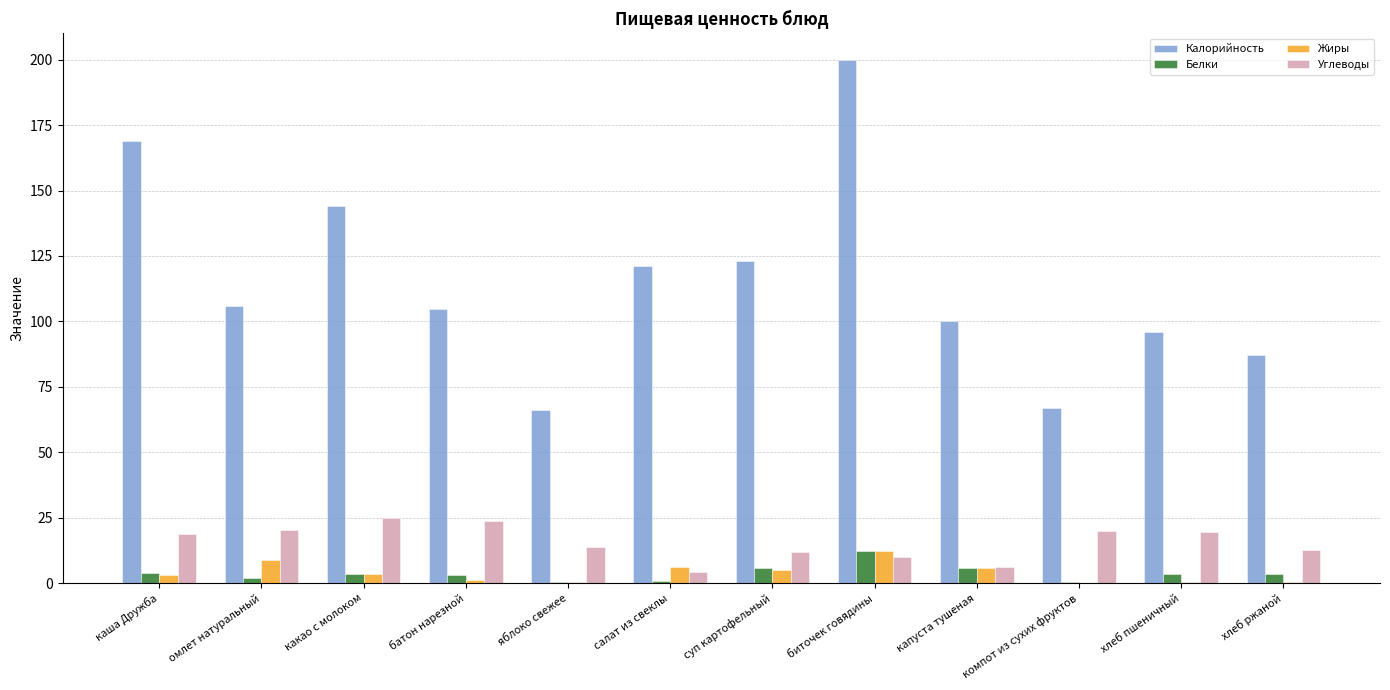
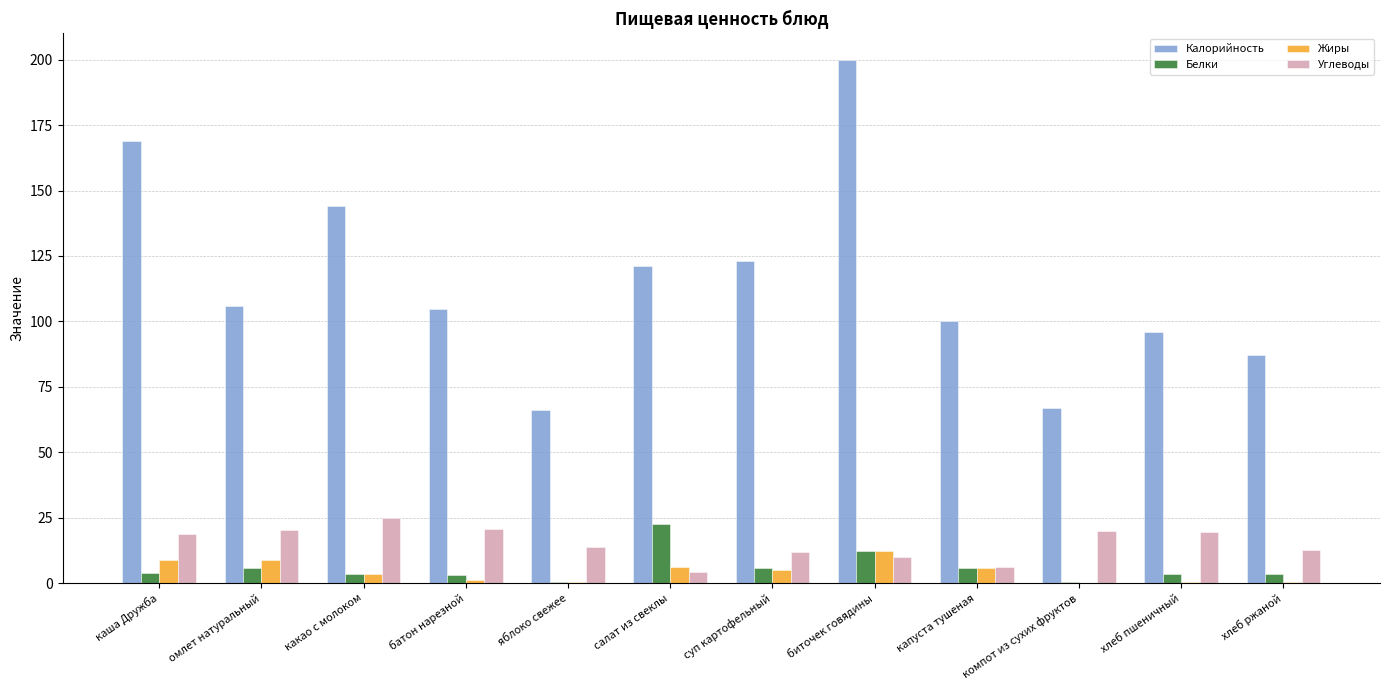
  {
    "Калорийность": {
      "каша Дружба": 169,
      "омлет натуральный": 106,
      "какао с молоком": 144,
      "батон нарезной": 105,
      "яблоко свежее": 66,
      "салат из свеклы": 121,
      "суп картофельный": 123,
      "биточек говядины": 200,
      "капуста тушеная": 100,
      "компот из сухих фруктов": 67,
      "хлеб пшеничный": 96,
      "хлеб ржаной": 87
    },
    "Белки": {
      "каша Дружба": 4,
-     "омлет натуральный": 2,
+     "омлет натуральный": 6,
      "какао с молоком": 4,
      "батон нарезной": 3,
-     "салат из свеклы": 1,
+     "салат из свеклы": 23,
      "суп картофельный": 6,
      "биточек говядины": 12,
      "капуста тушеная": 6,
      "хлеб пшеничный": 3,
      "хлеб ржаной": 3
    },
    "Жиры": {
-     "каша Дружба": 3,
+     "каша Дружба": 9,
      "омлет натуральный": 9,
      "какао с молоком": 3,
      "батон нарезной": 1,
      "салат из свеклы": 6,
      "суп картофельный": 5,
      "биточек говядины": 12,
      "капуста тушеная": 6,
      "компот из сухих фруктов": 0
    },
    "Углеводы": {
      "каша Дружба": 19,
      "омлет натуральный": 20,
      "какао с молоком": 25,
-     "батон нарезной": 24,
+     "батон нарезной": 21,
      "яблоко свежее": 14,
      "салат из свеклы": 4,
      "суп картофельный": 12,
      "биточек говядины": 10,
      "капуста тушеная": 6,
      "компот из сухих фруктов": 20,
      "хлеб пшеничный": 20,
      "хлеб ржаной": 13
    }
  }
